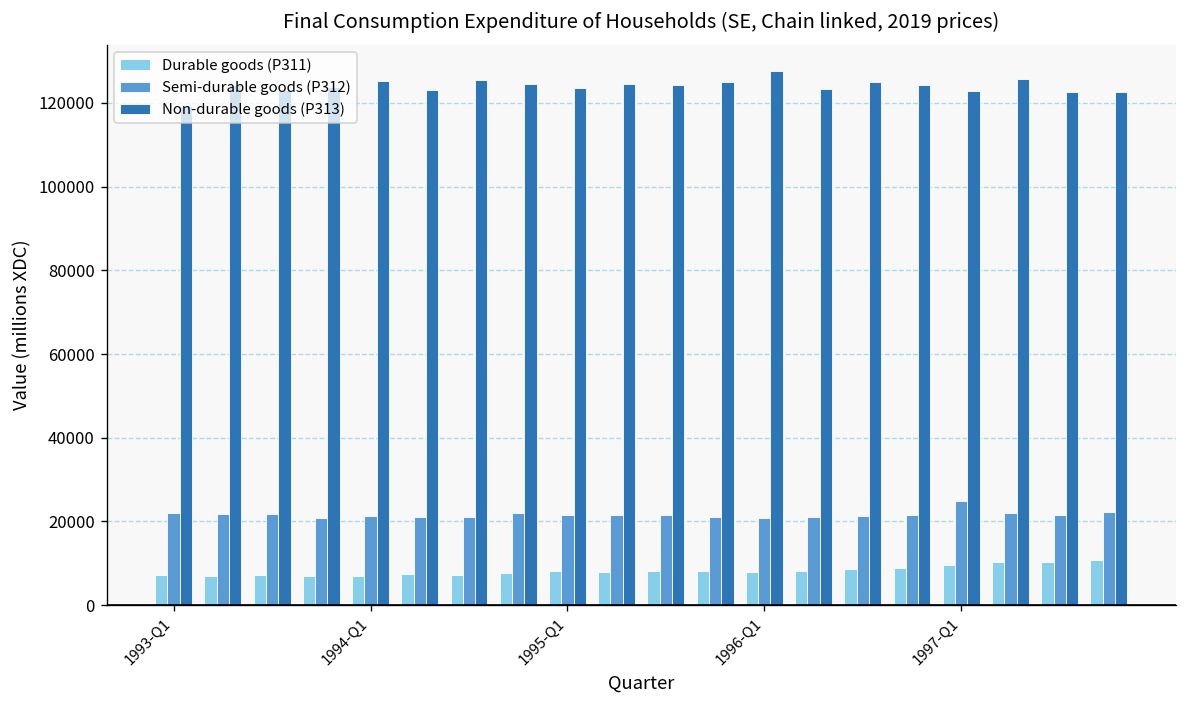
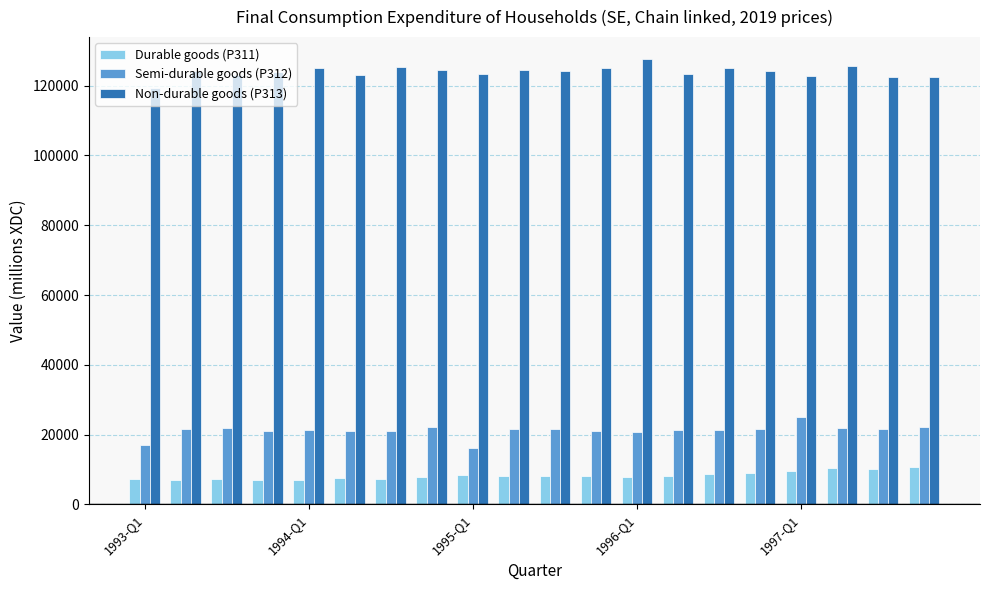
  {
    "Semi-durable goods (P312)": {
-     "1993-Q1": 22000,
+     "1993-Q1": 17000,
      "1994-Q1": 21000,
-     "1995-Q1": 22000,
+     "1995-Q1": 16000,
      "1996-Q1": 21000,
      "1997-Q1": 25000
    }
  }
